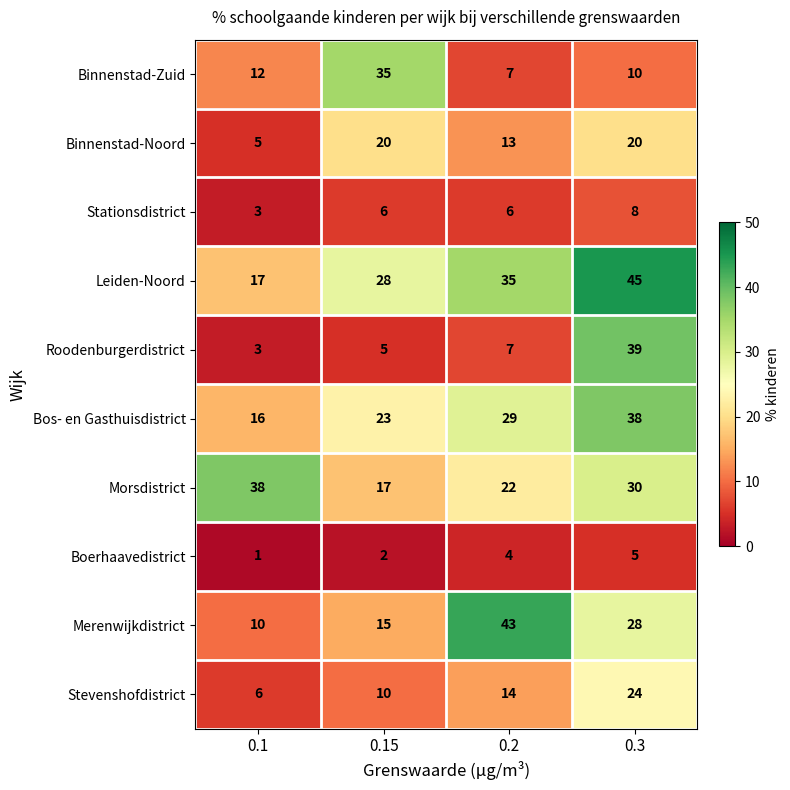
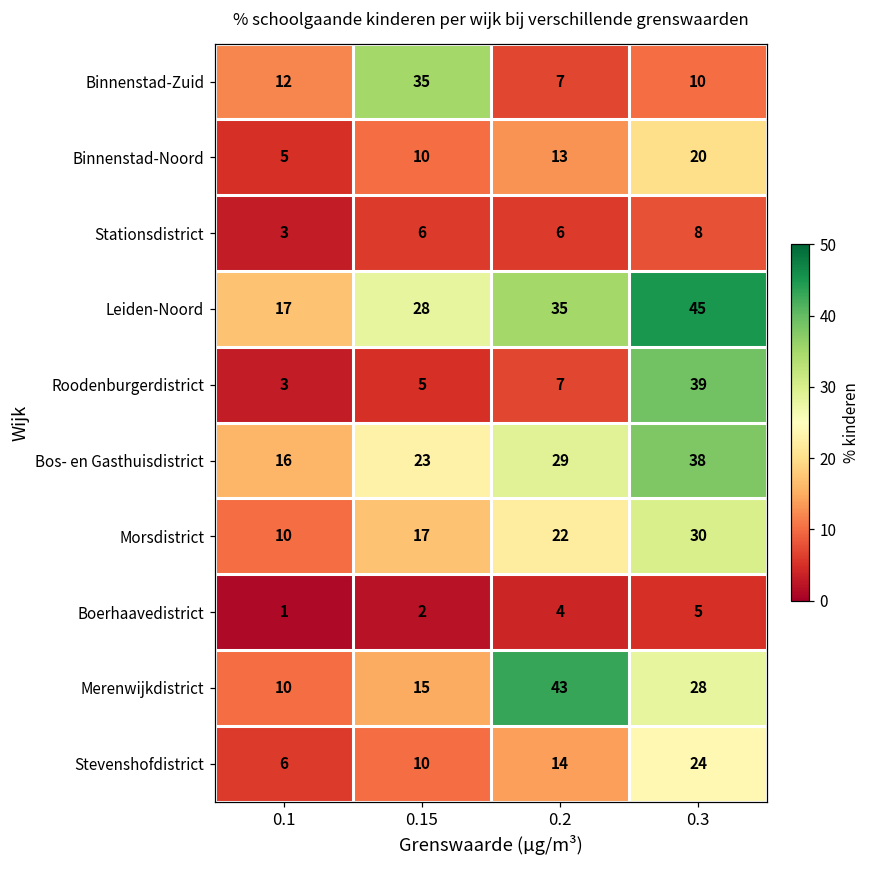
  {
    "Binnenstad-Zuid": {
      "0.1": 12,
      "0.15": 35,
      "0.2": 7,
      "0.3": 10
    },
    "Binnenstad-Noord": {
      "0.1": 5,
-     "0.15": 20,
+     "0.15": 10,
      "0.2": 13,
      "0.3": 20
    },
    "Stationsdistrict": {
      "0.1": 3,
      "0.15": 6,
      "0.2": 6,
      "0.3": 8
    },
    "Leiden-Noord": {
      "0.1": 17,
      "0.15": 28,
      "0.2": 35,
      "0.3": 45
    },
    "Roodenburgerdistrict": {
      "0.1": 3,
      "0.15": 5,
      "0.2": 7,
      "0.3": 39
    },
    "Bos- en Gasthuisdistrict": {
      "0.1": 16,
      "0.15": 23,
      "0.2": 29,
      "0.3": 38
    },
    "Morsdistrict": {
-     "0.1": 38,
+     "0.1": 10,
      "0.15": 17,
      "0.2": 22,
      "0.3": 30
    },
    "Boerhaavedistrict": {
      "0.1": 1,
      "0.15": 2,
      "0.2": 4,
      "0.3": 5
    },
    "Merenwijkdistrict": {
      "0.1": 10,
      "0.15": 15,
      "0.2": 43,
      "0.3": 28
    },
    "Stevenshofdistrict": {
      "0.1": 6,
      "0.15": 10,
      "0.2": 14,
      "0.3": 24
    }
  }
